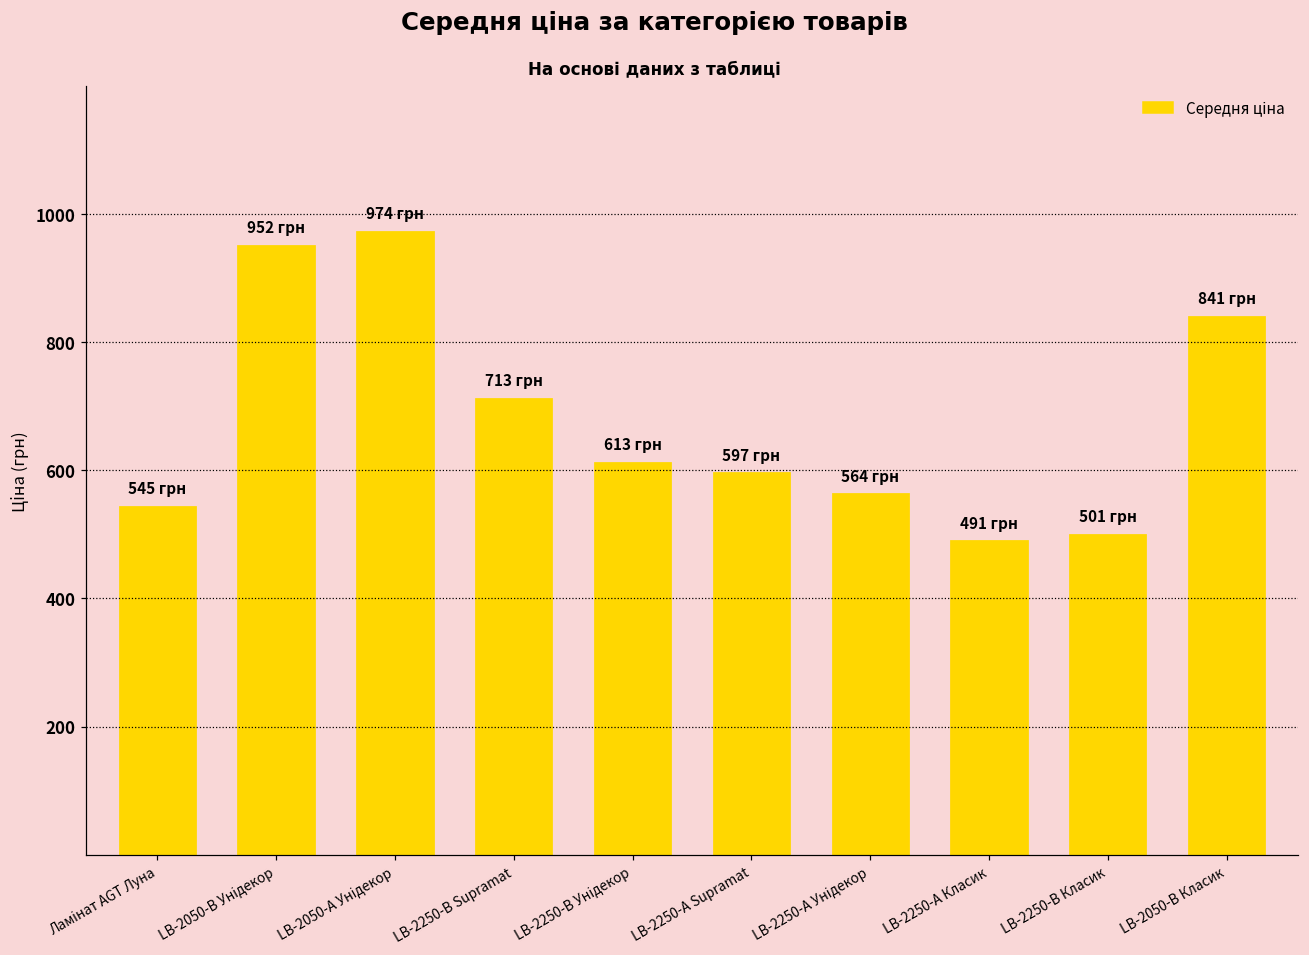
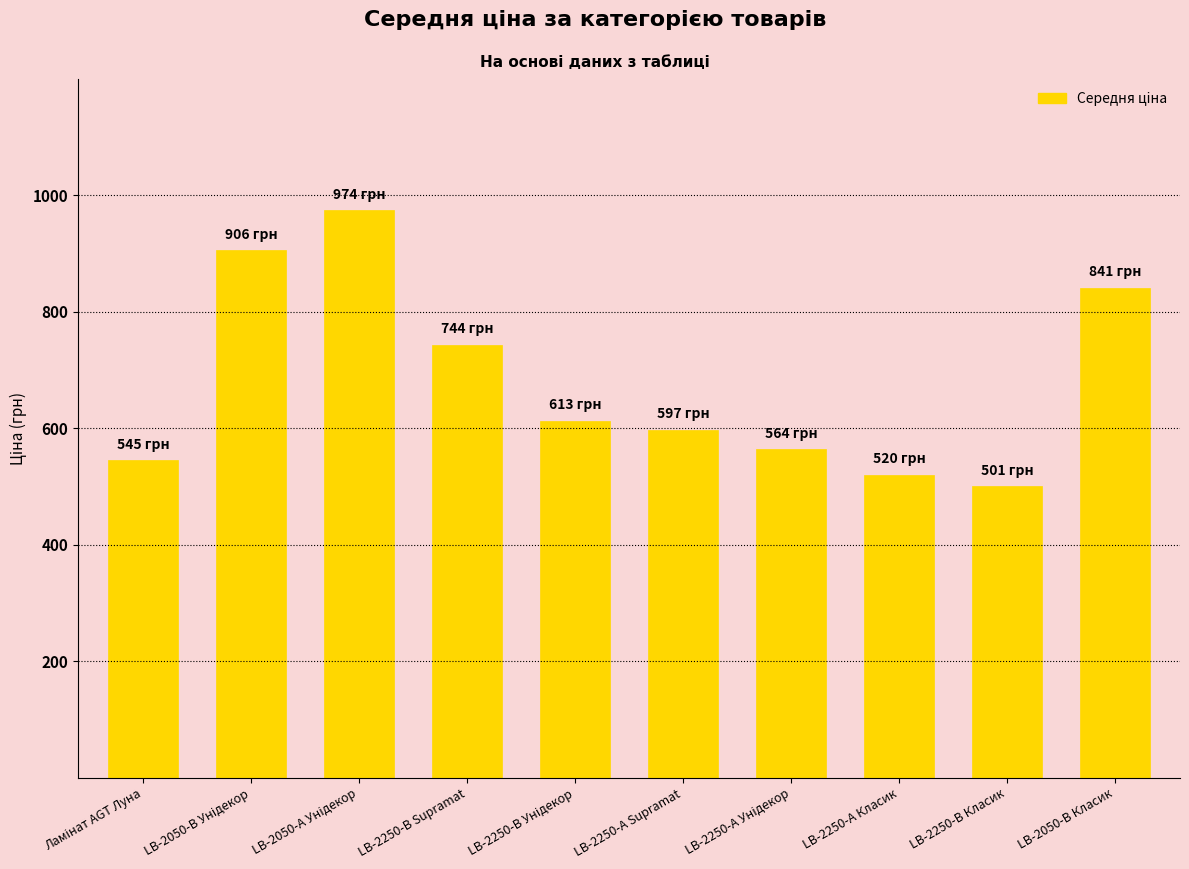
  {
    "Ламінат AGT Луна": 545,
-   "LB-2050-В Унідекор": 952,
+   "LB-2050-В Унідекор": 906,
    "LB-2050-А Унідекор": 974,
-   "LB-2250-В Supramat": 713,
+   "LB-2250-В Supramat": 744,
    "LB-2250-В Унідекор": 613,
    "LB-2250-А Supramat": 597,
    "LB-2250-А Унідекор": 564,
-   "LB-2250-А Класик": 491,
+   "LB-2250-А Класик": 520,
    "LB-2250-В Класик": 501,
    "LB-2050-В Класик": 841
  }
